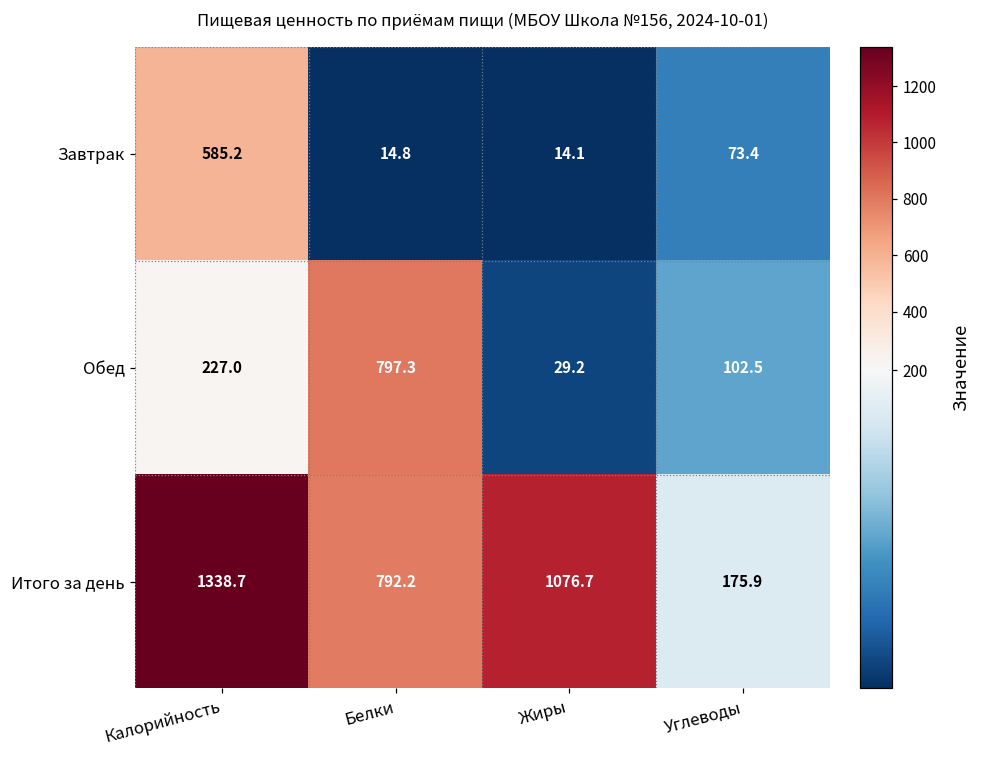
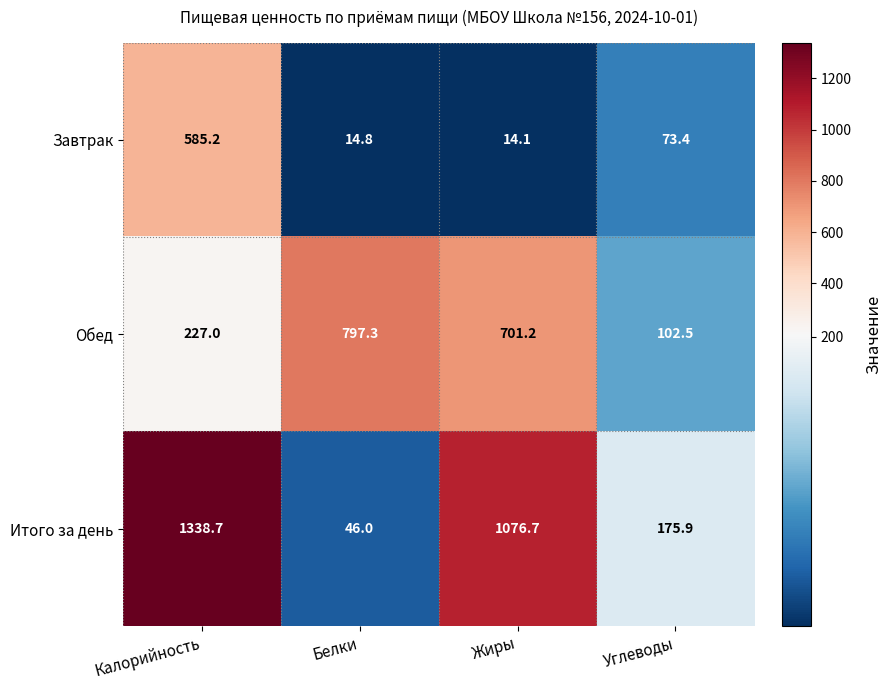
  {
    "Завтрак": {
      "Калорийность": 585.2,
      "Белки": 14.8,
      "Жиры": 14.1,
      "Углеводы": 73.4
    },
    "Обед": {
      "Калорийность": 227.0,
      "Белки": 797.3,
-     "Жиры": 29.2,
+     "Жиры": 701.2,
      "Углеводы": 102.5
    },
    "Итого за день": {
      "Калорийность": 1338.7,
-     "Белки": 792.2,
+     "Белки": 46.0,
      "Жиры": 1076.7,
      "Углеводы": 175.9
    }
  }
